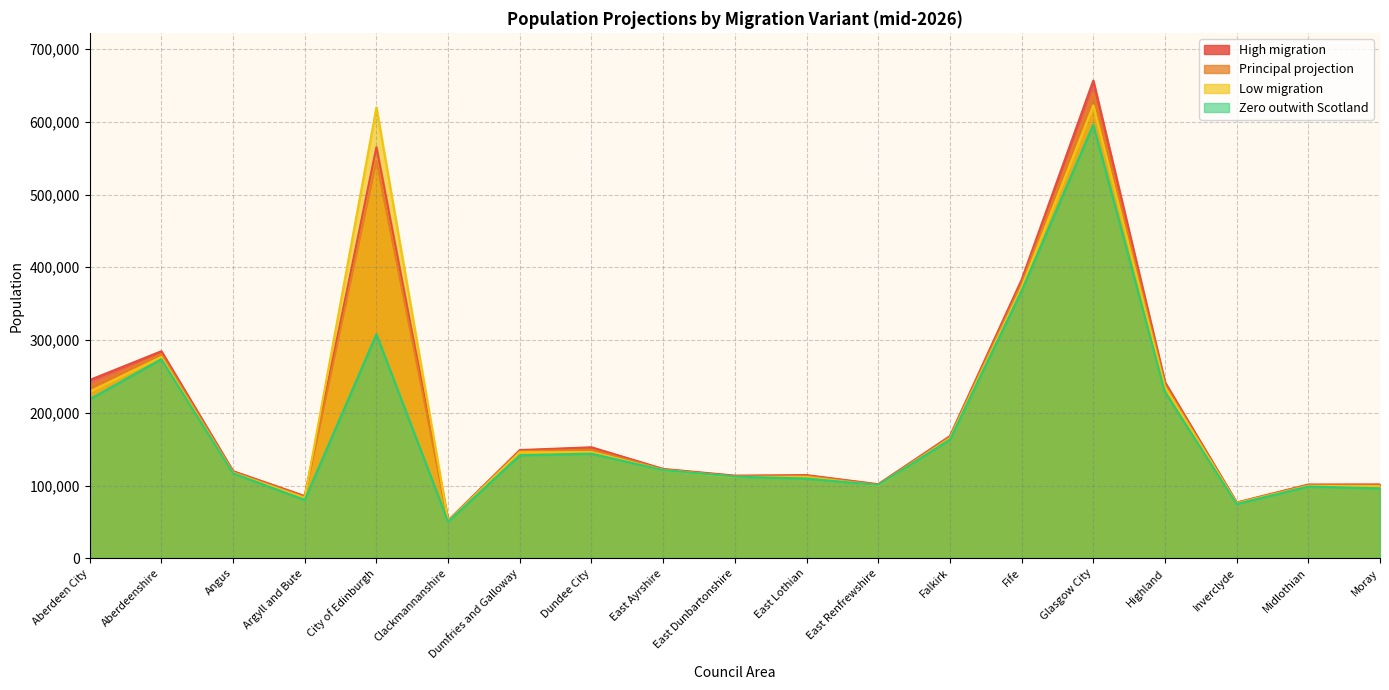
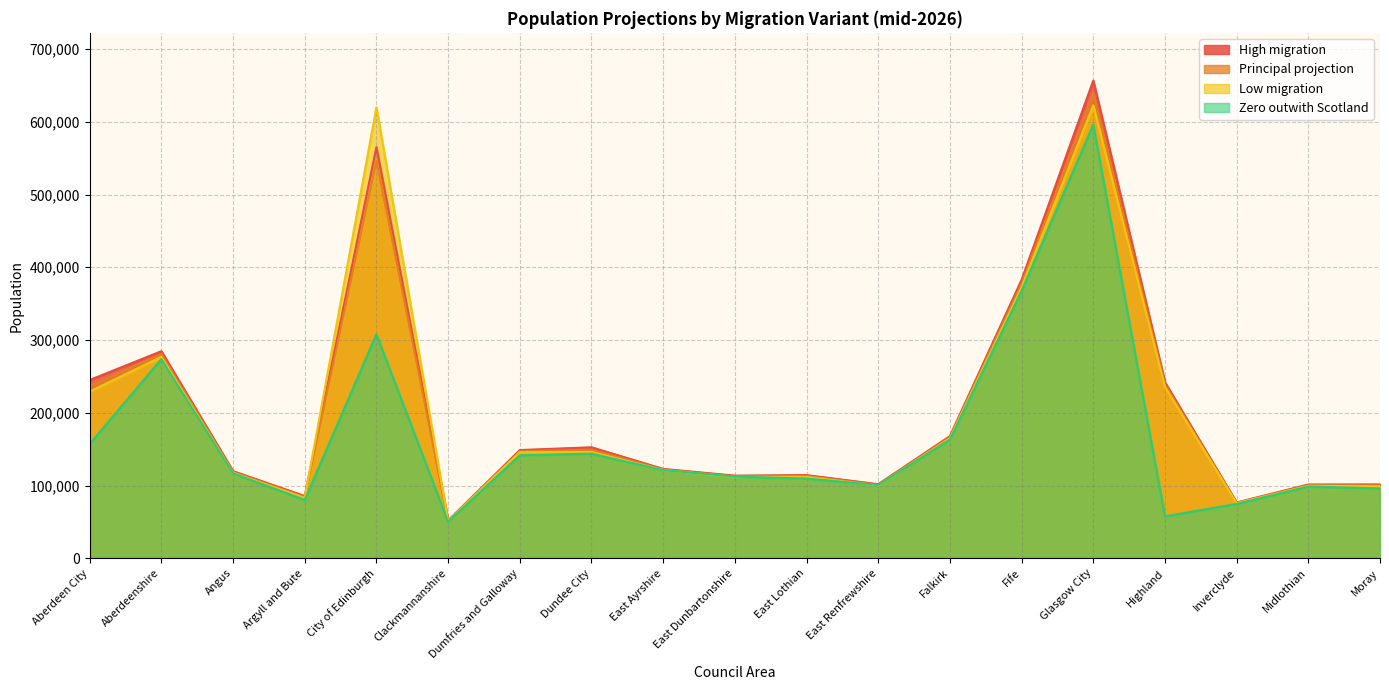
  {
    "Low migration": {
      "Aberdeen City": "230,000",
      "City of Edinburgh": "620,000",
      "Fife": "370,000",
      "Glasgow City": "620,000"
    },
    "Zero outwith Scotland": {
-     "Aberdeen City": "220,000",
+     "Aberdeen City": "160,000",
      "City of Edinburgh": "310,000",
      "Dumfries and Galloway": "140,000",
      "Fife": "370,000",
      "Glasgow City": "600,000",
-     "Highland": "230,000"
+     "Highland": "60,000"
    }
  }
